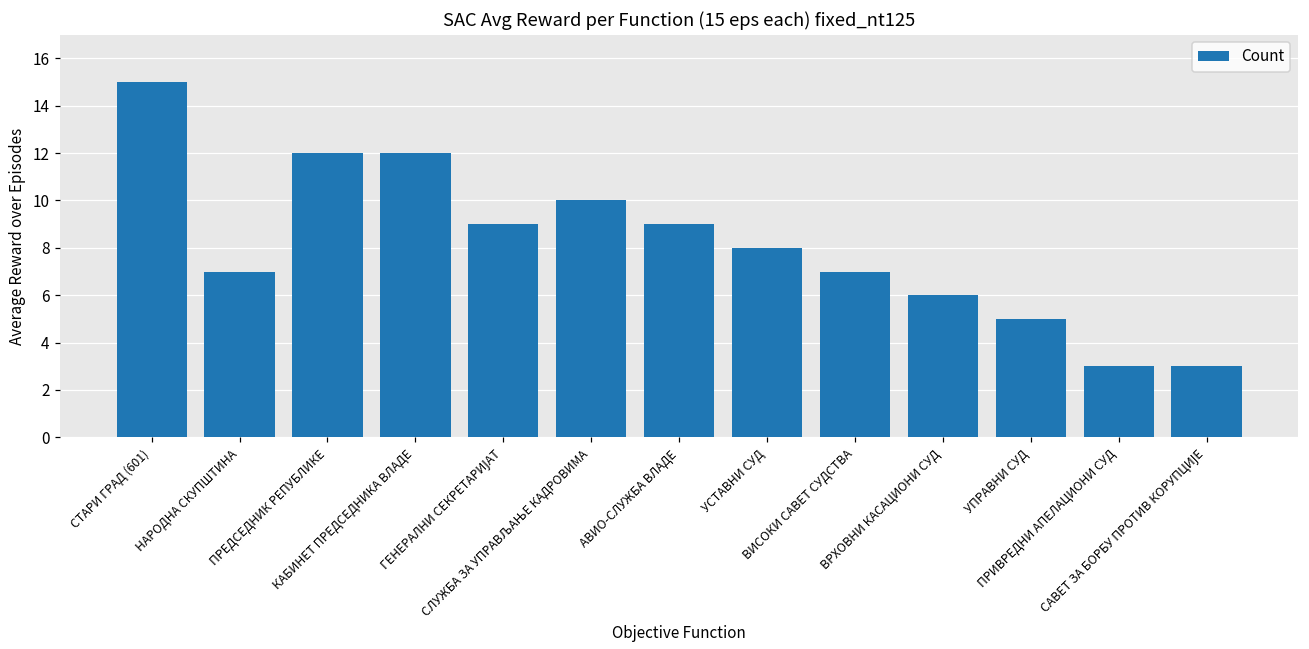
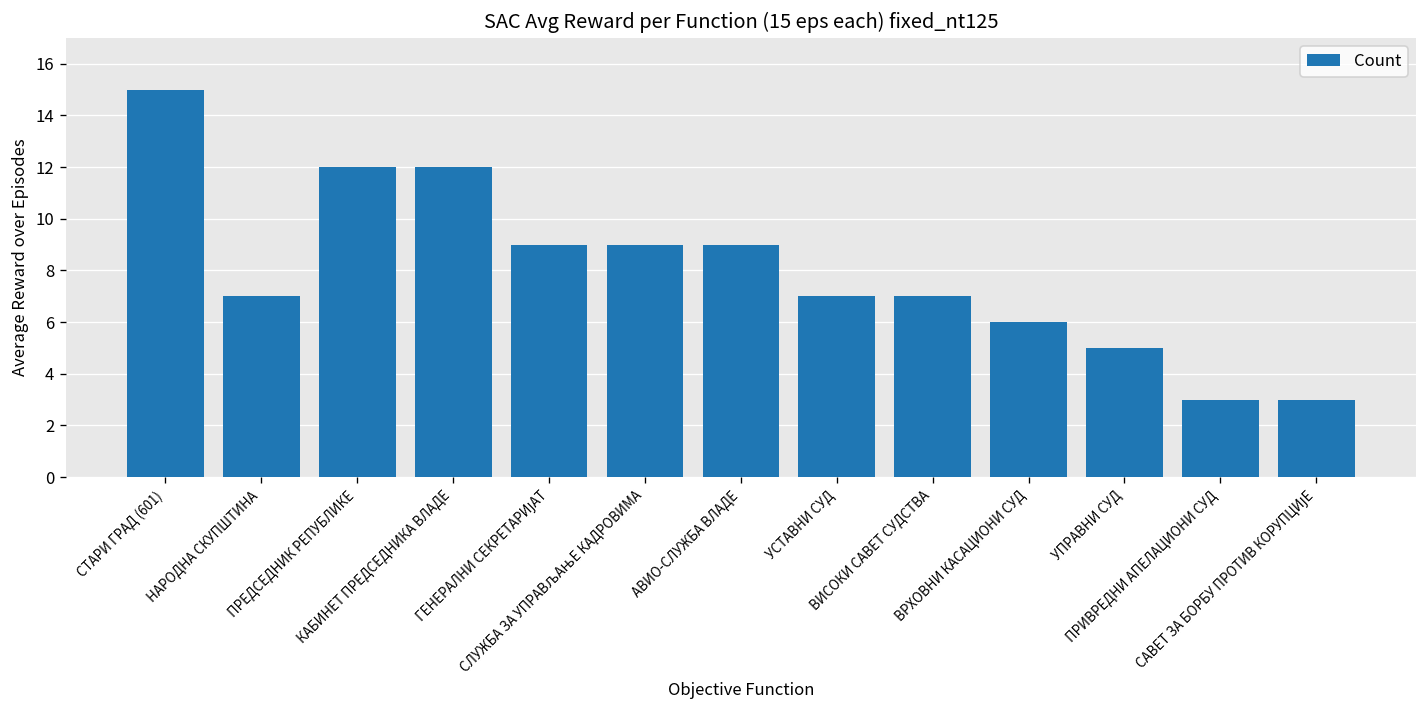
  {
    "СТАРИ ГРАД (601)": 15,
    "НАРОДНА СКУПШТИНА": 7,
    "ПРЕДСЕДНИК РЕПУБЛИКЕ": 12,
    "КАБИНЕТ ПРЕДСЕДНИКА ВЛАДЕ": 12,
    "ГЕНЕРАЛНИ СЕКРЕТАРИЈАТ": 9,
-   "СЛУЖБА ЗА УПРАВЉАЊЕ КАДРОВИМА": 10,
+   "СЛУЖБА ЗА УПРАВЉАЊЕ КАДРОВИМА": 9,
    "АВИО-СЛУЖБА ВЛАДЕ": 9,
-   "УСТАВНИ СУД": 8,
+   "УСТАВНИ СУД": 7,
    "ВИСОКИ САВЕТ СУДСТВА": 7,
    "ВРХОВНИ КАСАЦИОНИ СУД": 6,
    "УПРАВНИ СУД": 5,
    "ПРИВРЕДНИ АПЕЛАЦИОНИ СУД": 3,
    "САВЕТ ЗА БОРБУ ПРОТИВ КОРУПЦИЈЕ": 3
  }
